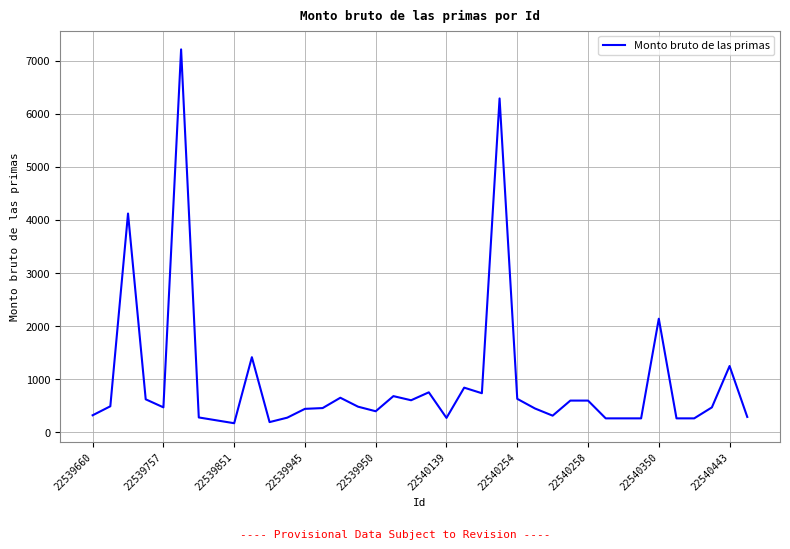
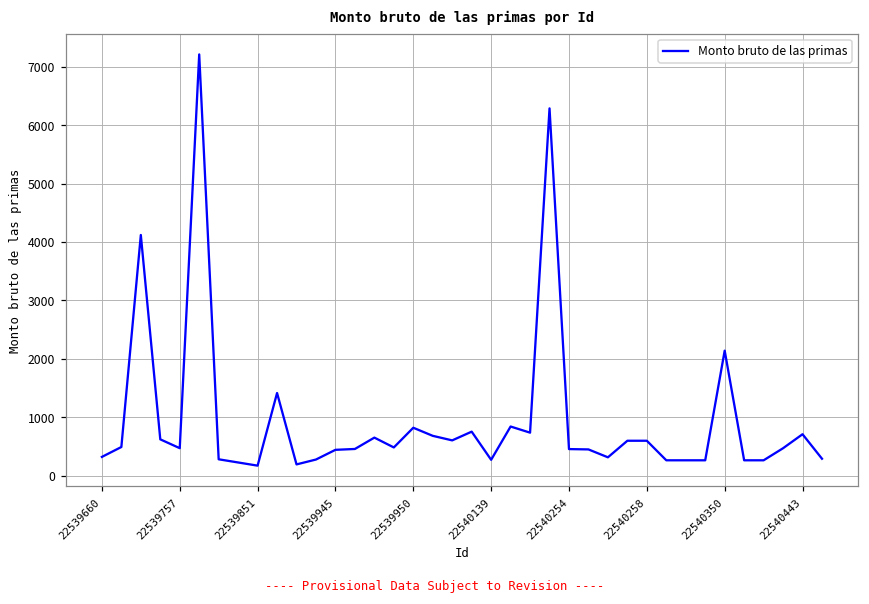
  {
    "22539660": 300,
    "22539757": 500,
    "22539851": 200,
    "22539945": 400,
-   "22539950": 400,
+   "22539950": 800,
    "22540139": 300,
-   "22540254": 600,
+   "22540254": 500,
    "22540258": 600,
    "22540350": 2100,
-   "22540443": 1200
+   "22540443": 700
  }
